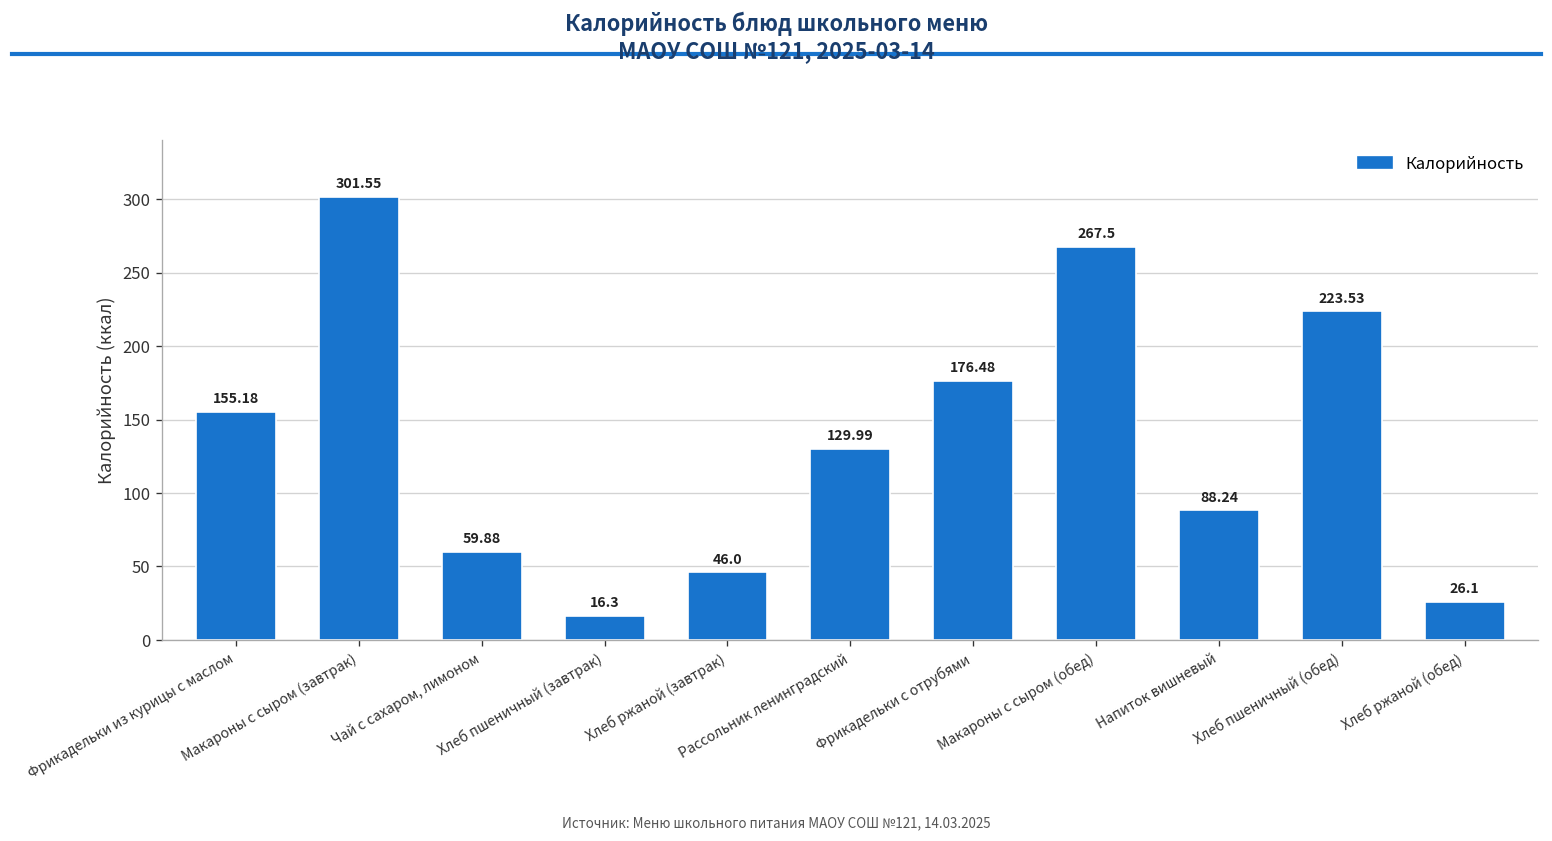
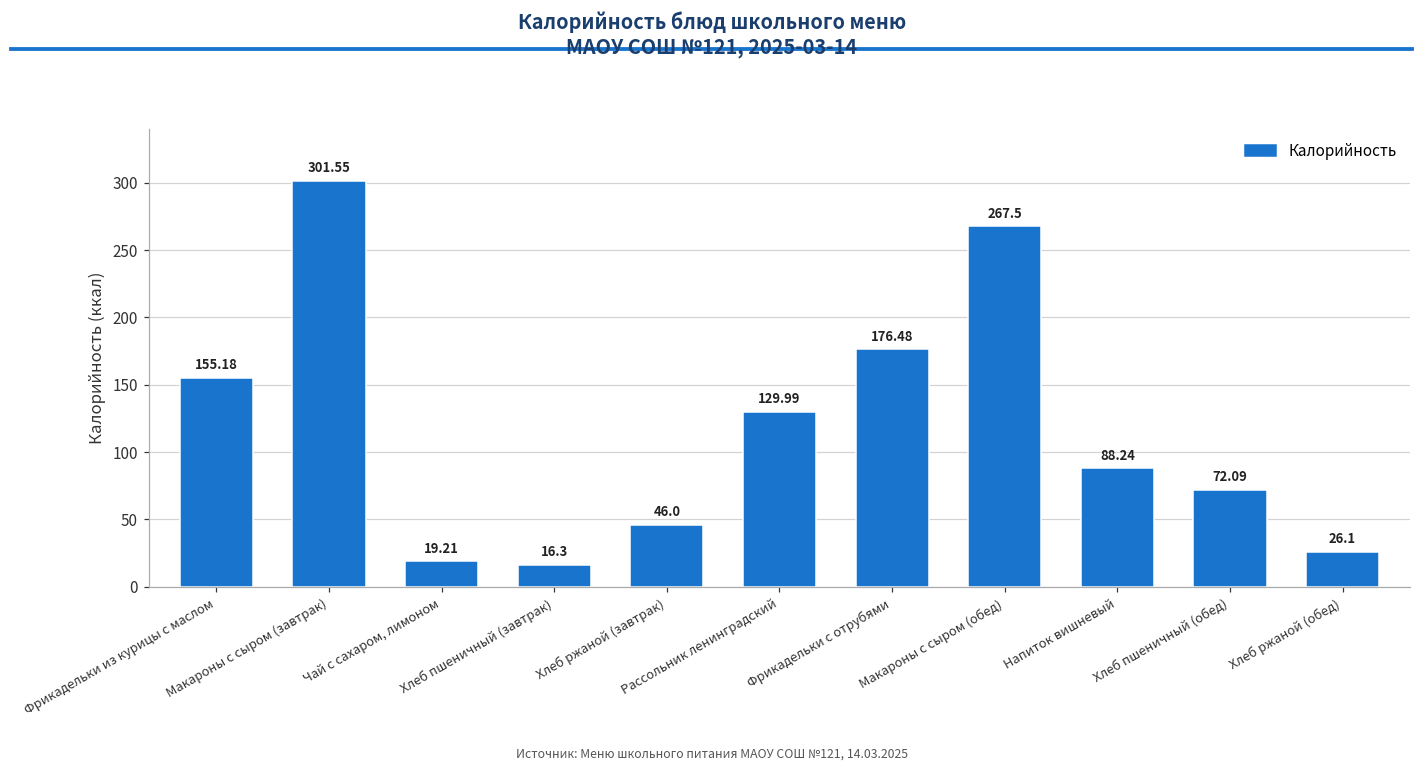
  {
    "Фрикадельки из курицы с маслом": 155.18,
    "Макароны с сыром (завтрак)": 301.55,
-   "Чай с сахаром, лимоном": 59.88,
+   "Чай с сахаром, лимоном": 19.21,
    "Хлеб пшеничный (завтрак)": 16.3,
    "Хлеб ржаной (завтрак)": 46.0,
    "Рассольник ленинградский": 129.99,
    "Фрикадельки с отрубями": 176.48,
    "Макароны с сыром (обед)": 267.5,
    "Напиток вишневый": 88.24,
-   "Хлеб пшеничный (обед)": 223.53,
+   "Хлеб пшеничный (обед)": 72.09,
    "Хлеб ржаной (обед)": 26.1
  }
